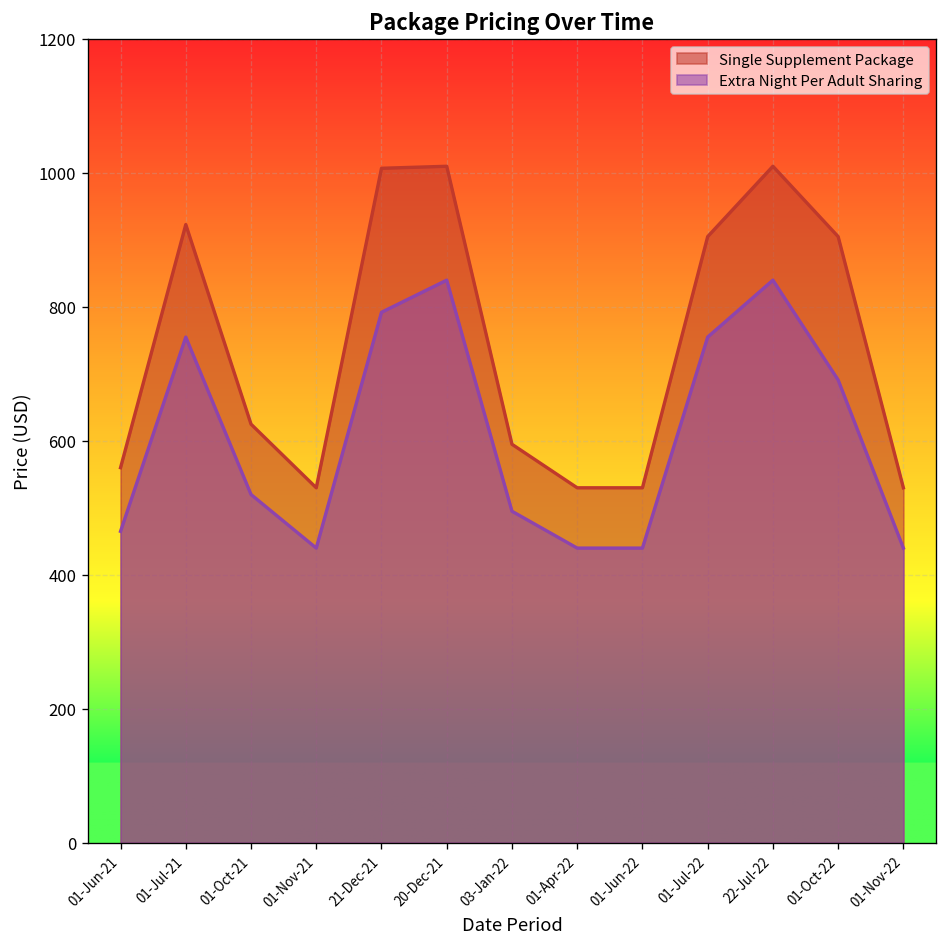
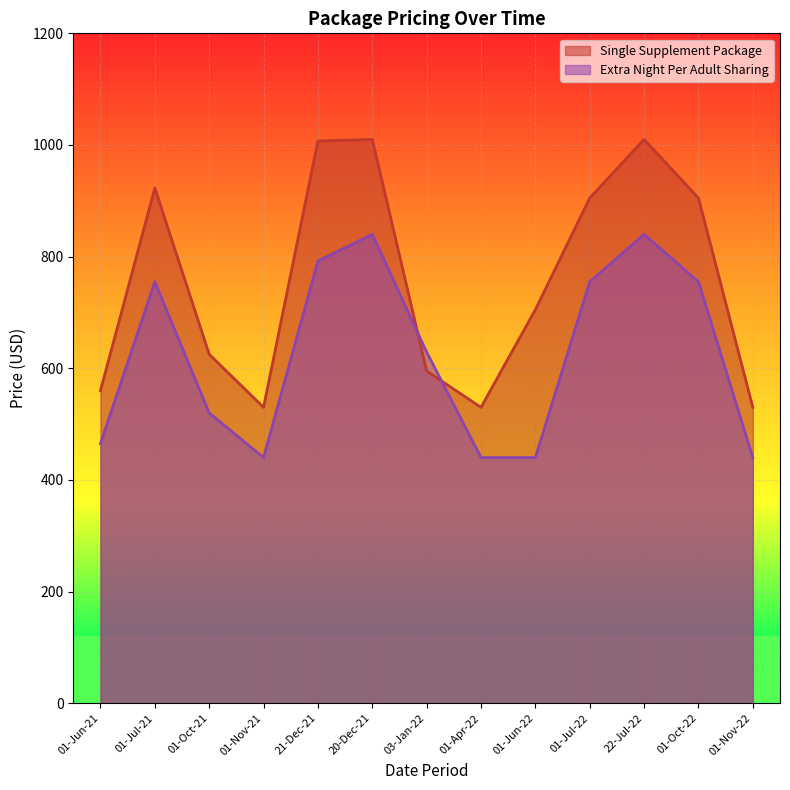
  {
    "Single Supplement Package": {
      "01-Jun-21": 560,
      "01-Jul-21": 920,
      "01-Oct-21": 630,
      "01-Nov-21": 530,
      "21-Dec-21": 1010,
      "20-Dec-21": 1010,
      "03-Jan-22": 600,
      "01-Apr-22": 530,
-     "01-Jun-22": 530,
+     "01-Jun-22": 710,
      "01-Jul-22": 910,
      "22-Jul-22": 1010,
      "01-Oct-22": 910,
      "01-Nov-22": 530
    },
    "Extra Night Per Adult Sharing": {
      "01-Jun-21": 470,
      "01-Jul-21": 760,
      "01-Oct-21": 520,
      "01-Nov-21": 440,
      "21-Dec-21": 790,
      "20-Dec-21": 840,
-     "03-Jan-22": 500,
+     "03-Jan-22": 630,
      "01-Apr-22": 440,
      "01-Jun-22": 440,
      "01-Jul-22": 760,
      "22-Jul-22": 840,
-     "01-Oct-22": 690,
+     "01-Oct-22": 760,
      "01-Nov-22": 440
    }
  }
